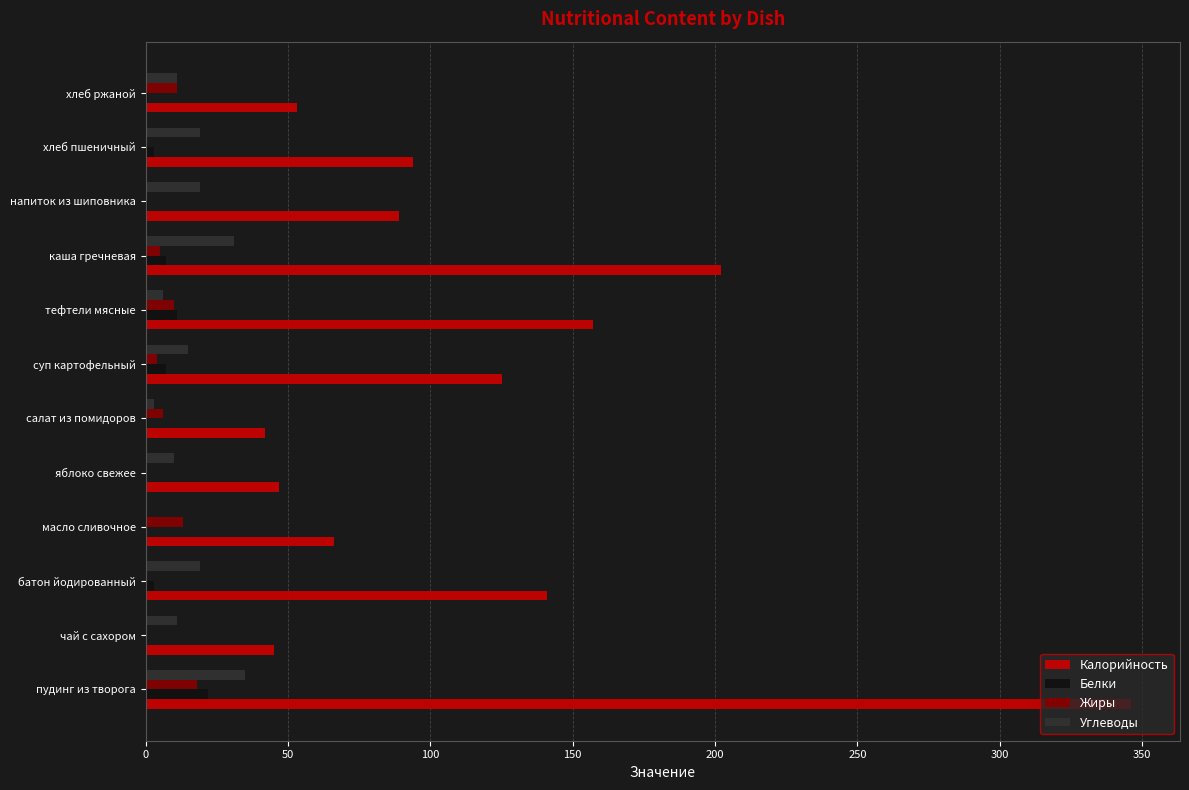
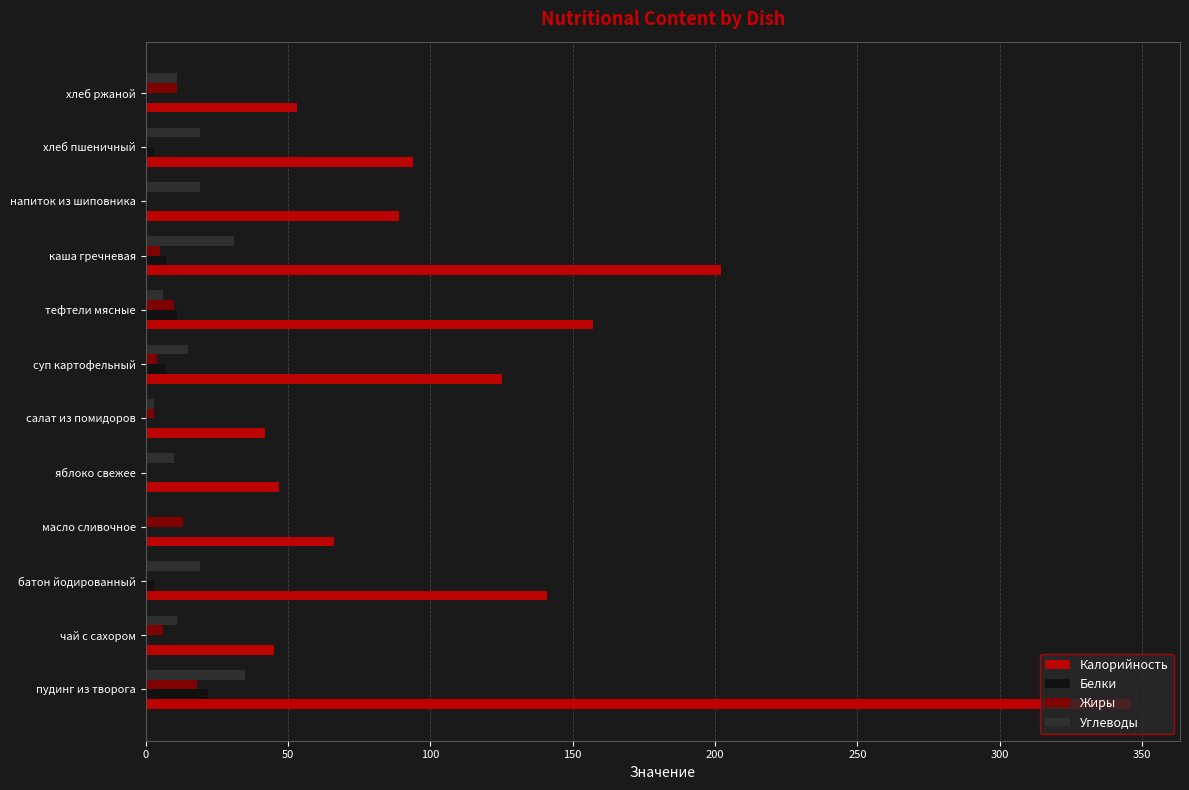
  {
    "Калорийность": {
      "хлеб ржаной": 53,
      "хлеб пшеничный": 94,
      "напиток из шиповника": 89,
      "каша гречневая": 202,
      "тефтели мясные": 157,
      "суп картофельный": 125,
      "салат из помидоров": 42,
      "яблоко свежее": 47,
      "масло сливочное": 66,
      "батон йодированный": 141,
      "чай с сахором": 45
    },
    "Жиры": {
      "хлеб ржаной": 11,
      "хлеб пшеничный": 0,
      "напиток из шиповника": 0,
      "каша гречневая": 5,
      "тефтели мясные": 10,
      "суп картофельный": 4,
-     "салат из помидоров": 6,
+     "салат из помидоров": 3,
      "яблоко свежее": 0,
      "масло сливочное": 13,
      "батон йодированный": 0,
-     "чай с сахором": 0,
+     "чай с сахором": 6,
      "пудинг из творога": 18
    }
  }
